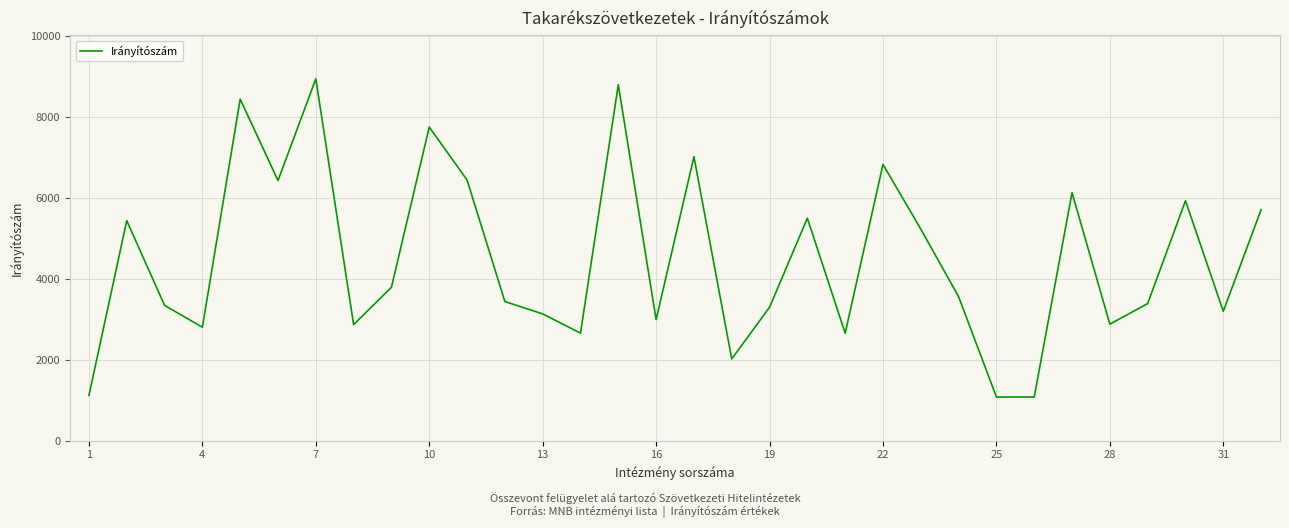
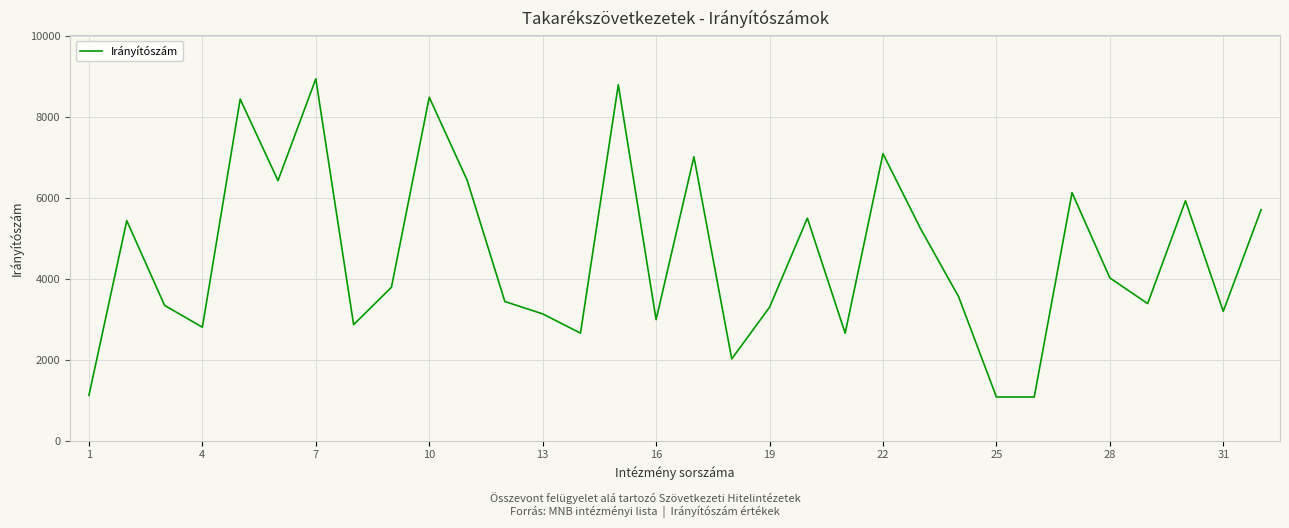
  {
    "1": 1100,
    "4": 2800,
    "7": 8900,
-   "10": 7800,
+   "10": 8500,
    "13": 3100,
    "16": 3000,
    "19": 3300,
-   "22": 6800,
+   "22": 7100,
    "25": 1100,
-   "28": 2900,
+   "28": 4000,
    "31": 3200
  }
